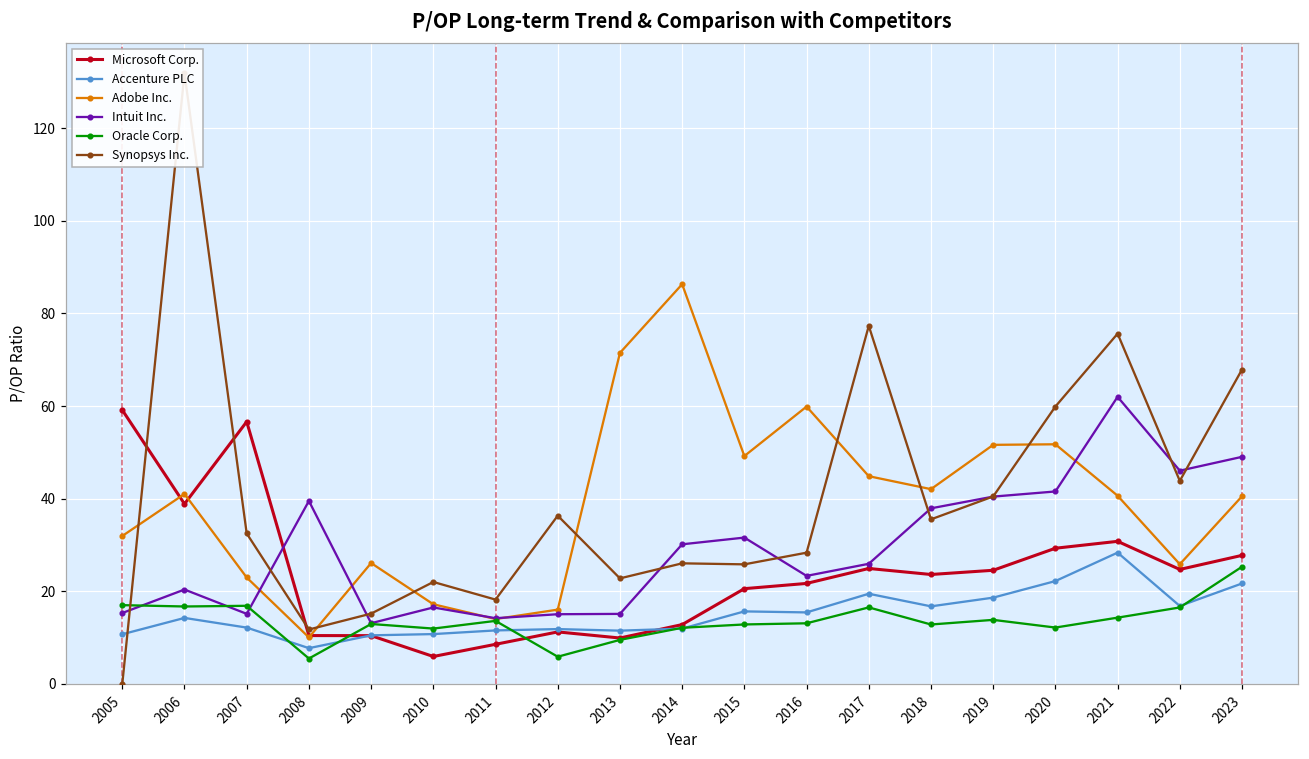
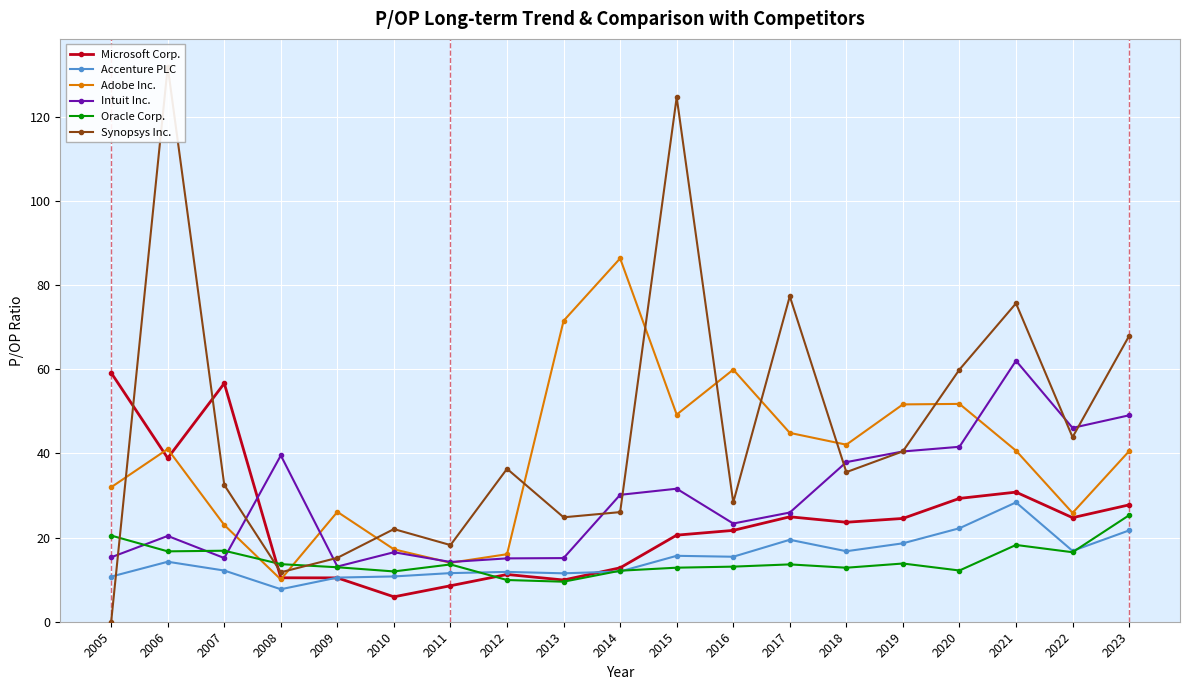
  {
    "Microsoft Corp.": {
      "2005": 59,
      "2006": 39,
      "2007": 57,
      "2010": 6,
      "2011": 9,
      "2012": 11,
      "2014": 13,
      "2015": 21,
      "2016": 22,
      "2017": 25,
      "2018": 24,
      "2019": 25,
      "2020": 29,
      "2021": 31,
      "2022": 25,
      "2023": 28
    },
    "Accenture PLC": {
      "2005": 11,
      "2006": 14,
      "2007": 12,
      "2008": 8,
      "2010": 11,
      "2011": 12,
      "2012": 12,
      "2013": 12,
      "2015": 16,
      "2016": 15,
      "2017": 19,
      "2018": 17,
      "2019": 19,
      "2020": 22,
      "2021": 28,
      "2023": 22
    },
    "Adobe Inc.": {
      "2005": 32,
      "2006": 41,
      "2007": 23,
      "2009": 26,
      "2010": 17,
      "2012": 16,
      "2013": 71,
      "2014": 86,
      "2015": 49,
      "2016": 60,
      "2017": 45,
      "2018": 42,
      "2019": 52,
      "2020": 52,
      "2021": 41,
      "2022": 26,
      "2023": 41
    },
    "Intuit Inc.": {
      "2005": 15,
      "2006": 20,
      "2007": 15,
      "2008": 40,
      "2010": 17,
      "2012": 15,
      "2013": 15,
      "2014": 30,
      "2015": 32,
      "2016": 23,
      "2017": 26,
      "2018": 38,
      "2020": 42,
      "2021": 62,
      "2022": 46,
      "2023": 49
    },
    "Oracle Corp.": {
-     "2005": 17,
+     "2005": 20,
      "2006": 17,
      "2007": 17,
-     "2008": 5,
+     "2008": 14,
      "2010": 12,
-     "2012": 6,
+     "2012": 10,
      "2015": 13,
      "2016": 13,
-     "2017": 17,
+     "2017": 14,
      "2018": 13,
      "2019": 14,
      "2020": 12,
-     "2021": 14,
+     "2021": 18,
      "2023": 25
    },
    "Synopsys Inc.": {
      "2005": 0,
      "2007": 32,
      "2008": 12,
      "2009": 15,
      "2010": 22,
      "2011": 18,
      "2012": 36,
-     "2013": 23,
+     "2013": 25,
      "2014": 26,
-     "2015": 26,
+     "2015": 125,
      "2016": 28,
      "2017": 77,
      "2018": 36,
      "2020": 60,
      "2021": 76,
      "2022": 44,
      "2023": 68
    }
  }
